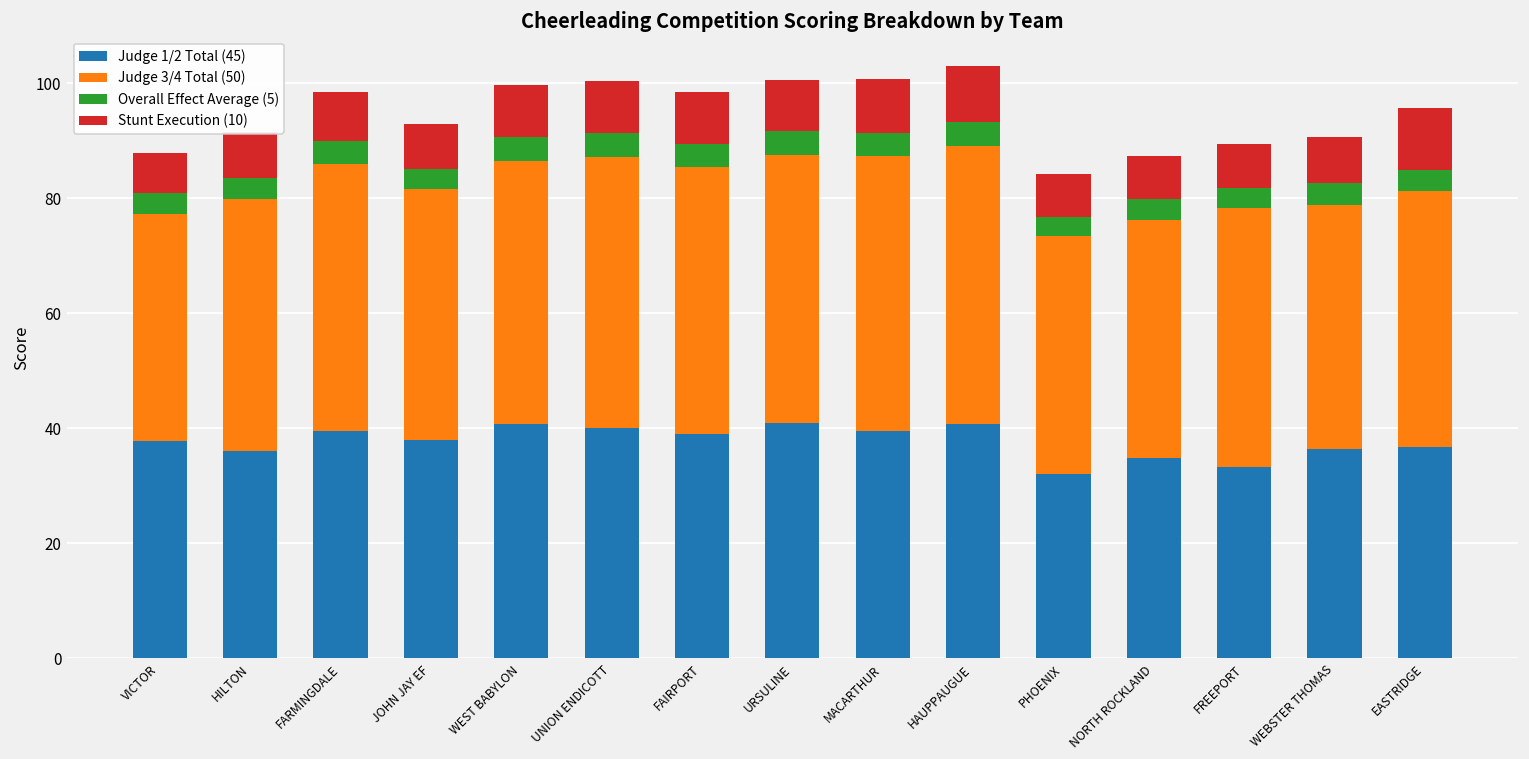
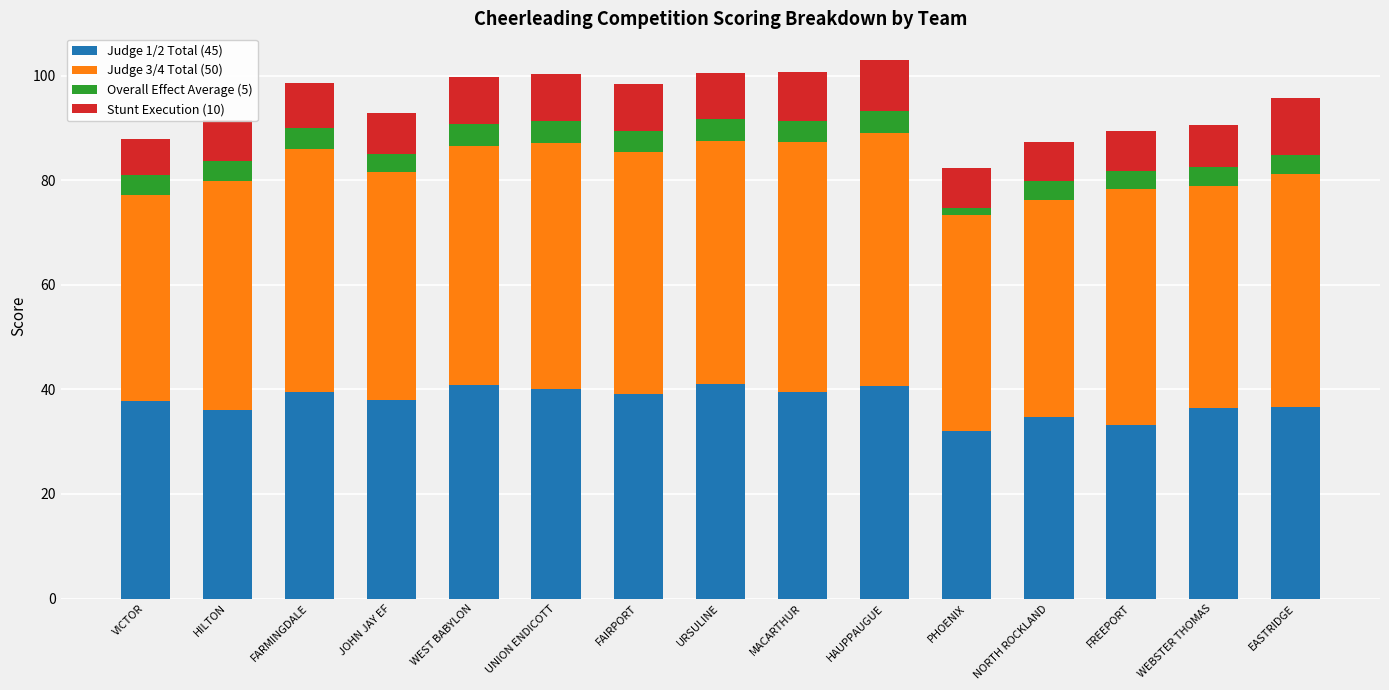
  {
    "Judge 1/2 Total (45)": {
      "VICTOR": 38,
      "HILTON": 36,
      "FARMINGDALE": 40,
      "JOHN JAY EF": 38,
      "WEST BABYLON": 41,
      "UNION ENDICOTT": 40,
      "FAIRPORT": 39,
      "URSULINE": 41,
      "MACARTHUR": 40,
      "HAUPPAUGUE": 41,
      "PHOENIX": 32,
      "NORTH ROCKLAND": 35,
      "FREEPORT": 33,
      "WEBSTER THOMAS": 36,
      "EASTRIDGE": 37
    },
    "Judge 3/4 Total (50)": {
      "VICTOR": 39,
      "HILTON": 44,
      "FARMINGDALE": 46,
      "JOHN JAY EF": 44,
      "WEST BABYLON": 46,
      "UNION ENDICOTT": 47,
      "FAIRPORT": 46,
      "URSULINE": 47,
      "MACARTHUR": 48,
      "HAUPPAUGUE": 48,
      "PHOENIX": 41,
      "NORTH ROCKLAND": 42,
      "FREEPORT": 45,
      "WEBSTER THOMAS": 43,
      "EASTRIDGE": 45
    },
    "Overall Effect Average (5)": {
      "VICTOR": 4,
      "HILTON": 4,
      "FARMINGDALE": 4,
      "JOHN JAY EF": 4,
      "WEST BABYLON": 4,
      "UNION ENDICOTT": 4,
      "FAIRPORT": 4,
      "URSULINE": 4,
      "MACARTHUR": 4,
      "HAUPPAUGUE": 4,
-     "PHOENIX": 3,
+     "PHOENIX": 1,
      "NORTH ROCKLAND": 4,
      "FREEPORT": 4,
      "WEBSTER THOMAS": 4,
      "EASTRIDGE": 4
    },
    "Stunt Execution (10)": {
      "VICTOR": 7,
      "FARMINGDALE": 9,
      "JOHN JAY EF": 8,
      "WEST BABYLON": 9,
      "UNION ENDICOTT": 9,
      "FAIRPORT": 9,
      "URSULINE": 9,
      "MACARTHUR": 9,
      "HAUPPAUGUE": 10,
      "PHOENIX": 8,
      "NORTH ROCKLAND": 8,
      "FREEPORT": 8,
      "WEBSTER THOMAS": 8,
      "EASTRIDGE": 11
    }
  }
